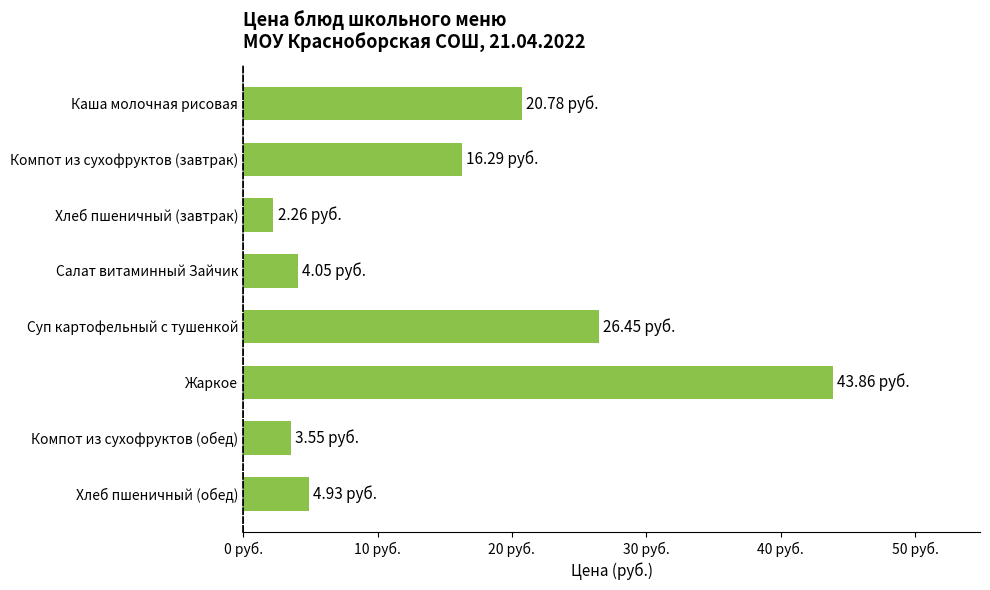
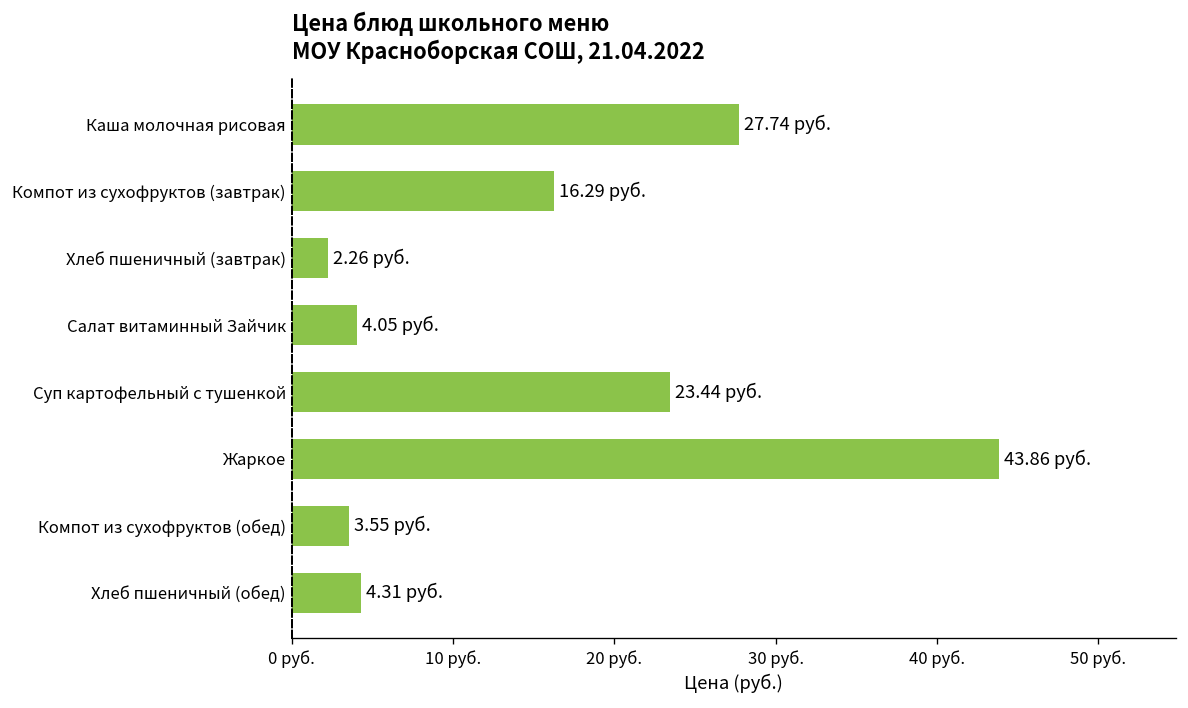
  {
-   "Каша молочная рисовая": 20.78,
+   "Каша молочная рисовая": 27.74,
    "Компот из сухофруктов (завтрак)": 16.29,
    "Хлеб пшеничный (завтрак)": 2.26,
    "Салат витаминный Зайчик": 4.05,
-   "Суп картофельный с тушенкой": 26.45,
+   "Суп картофельный с тушенкой": 23.44,
    "Жаркое": 43.86,
    "Компот из сухофруктов (обед)": 3.55,
-   "Хлеб пшеничный (обед)": 4.93
+   "Хлеб пшеничный (обед)": 4.31
  }
